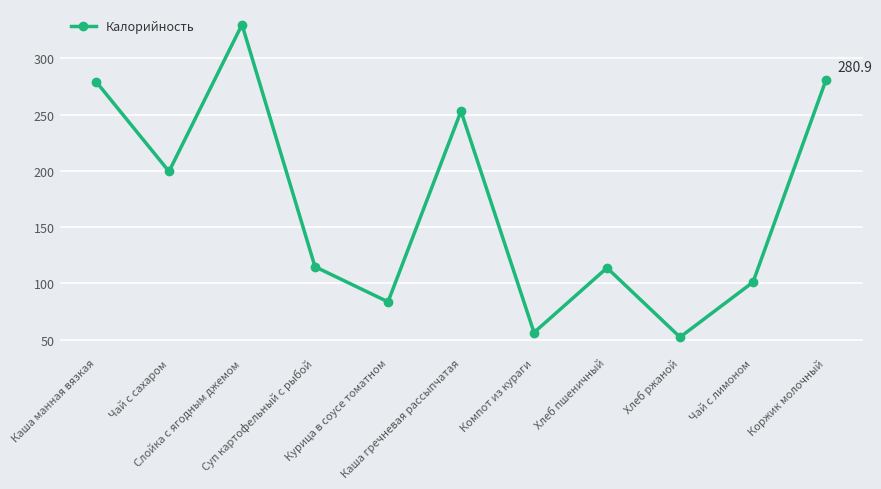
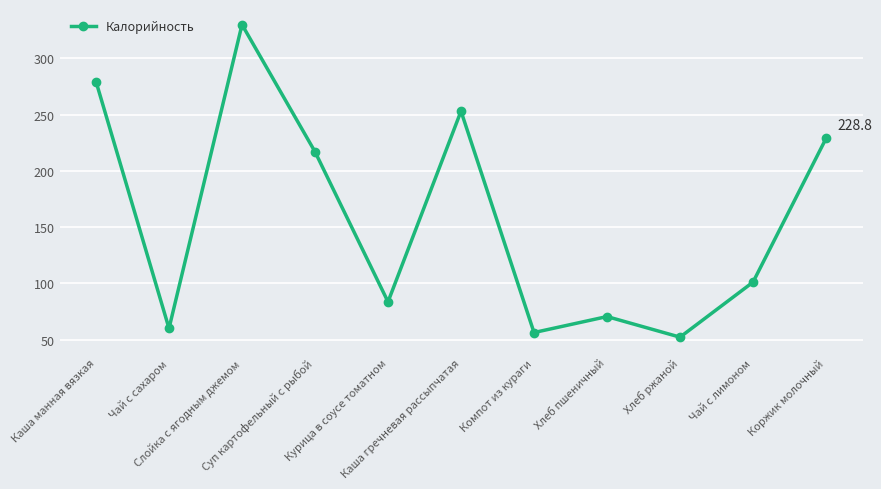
  {
-   "Чай с сахаром": 200,
-   "Суп картофельный с рыбой": 115,
-   "Хлеб пшеничный": 114,
-   "Коржик молочный": 280.9
+   "Чай с сахаром": 60,
+   "Суп картофельный с рыбой": 217,
+   "Хлеб пшеничный": 71,
+   "Коржик молочный": 228.8
  }
